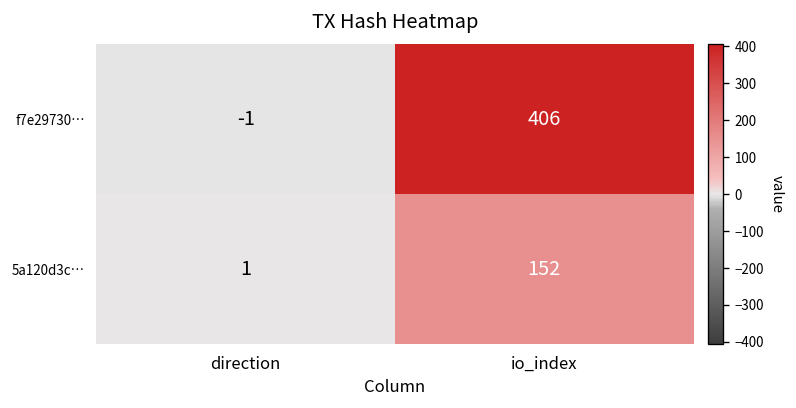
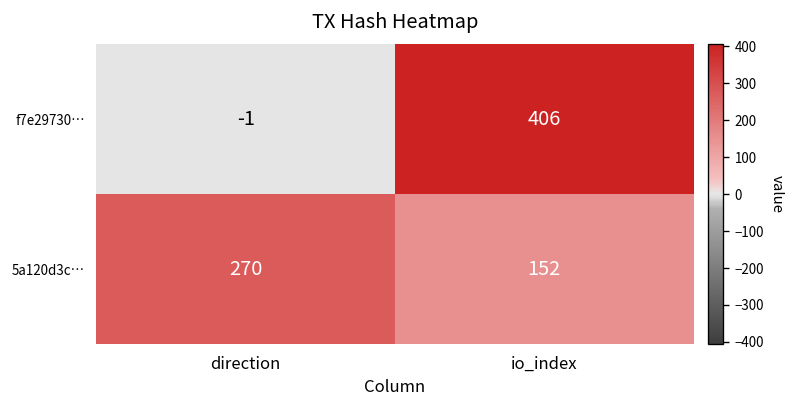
  {
    "f7e29730…": {
      "direction": -1,
      "io_index": 406
    },
    "5a120d3c…": {
-     "direction": 1,
+     "direction": 270,
      "io_index": 152
    }
  }
